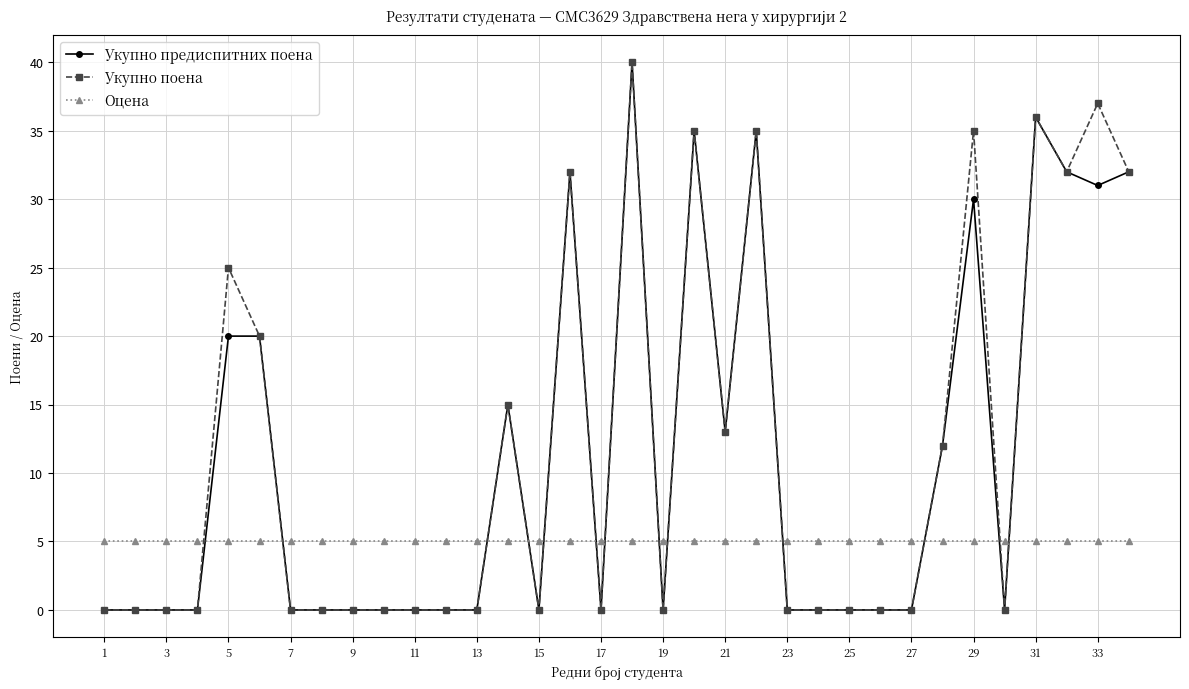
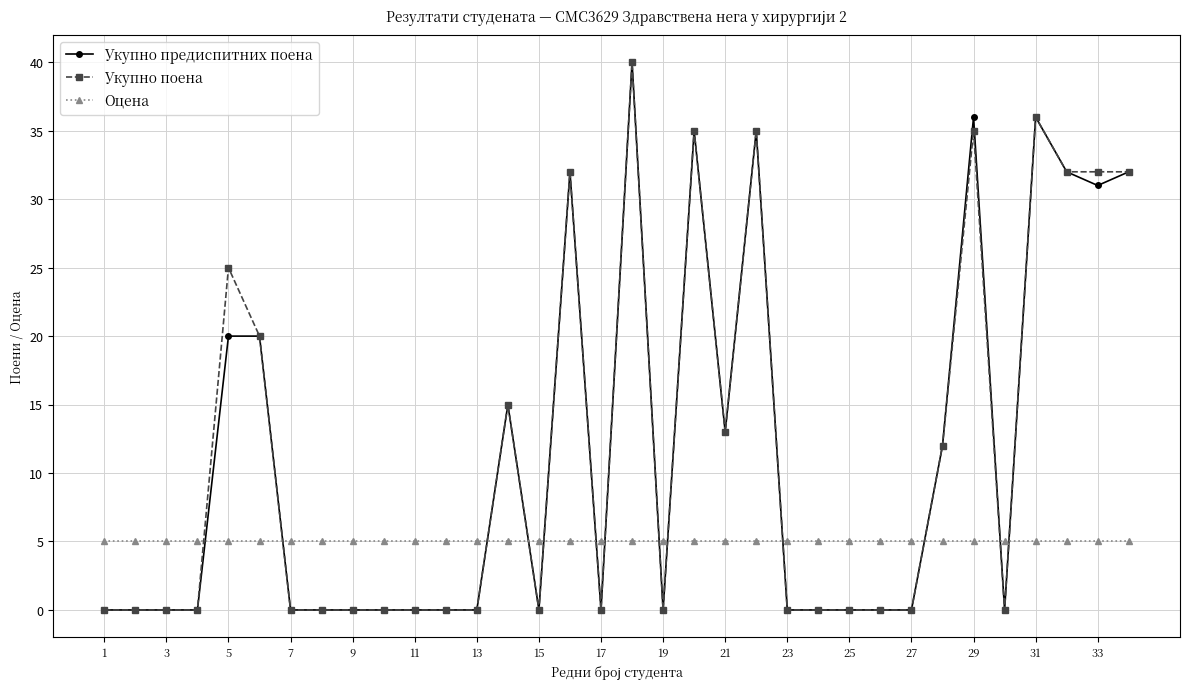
  {
    "Укупно предиспитних поена": {
      "5": 20,
-     "29": 30,
+     "29": 36,
      "33": 31
    },
    "Укупно поена": {
      "5": 25,
      "29": 35,
-     "33": 37
+     "33": 32
    },
    "Оцена": {
      "1": 5,
      "3": 5,
      "5": 5,
      "7": 5,
      "9": 5,
      "11": 5,
      "13": 5,
      "15": 5,
      "17": 5,
      "19": 5,
      "21": 5,
      "23": 5,
      "25": 5,
      "27": 5,
      "29": 5,
      "31": 5,
      "33": 5
    }
  }
